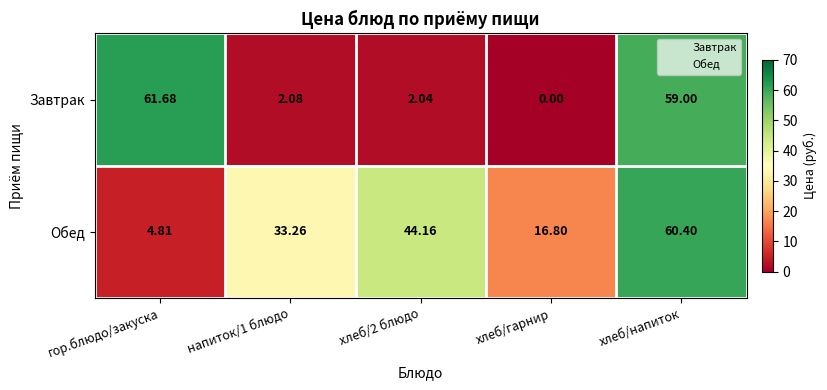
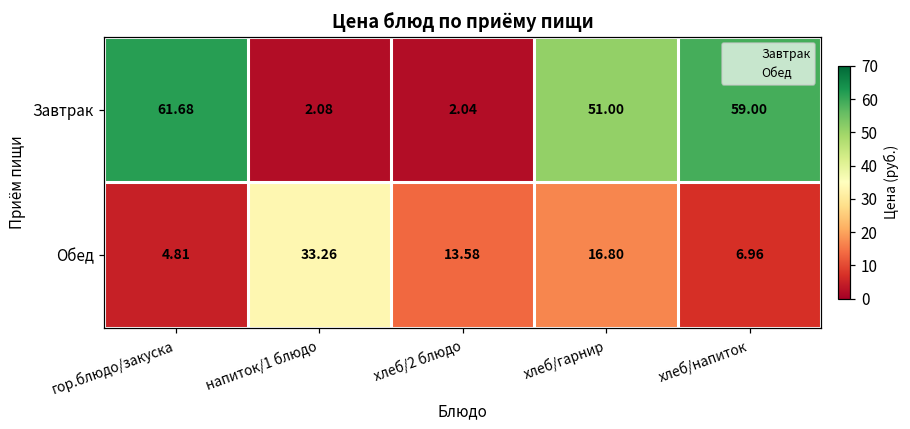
  {
    "Завтрак": {
      "гор.блюдо/закуска": 61.68,
      "напиток/1 блюдо": 2.08,
      "хлеб/2 блюдо": 2.04,
-     "хлеб/гарнир": 0.00,
+     "хлеб/гарнир": 51.00,
      "хлеб/напиток": 59.00
    },
    "Обед": {
      "гор.блюдо/закуска": 4.81,
      "напиток/1 блюдо": 33.26,
-     "хлеб/2 блюдо": 44.16,
+     "хлеб/2 блюдо": 13.58,
      "хлеб/гарнир": 16.80,
-     "хлеб/напиток": 60.40
+     "хлеб/напиток": 6.96
    }
  }
